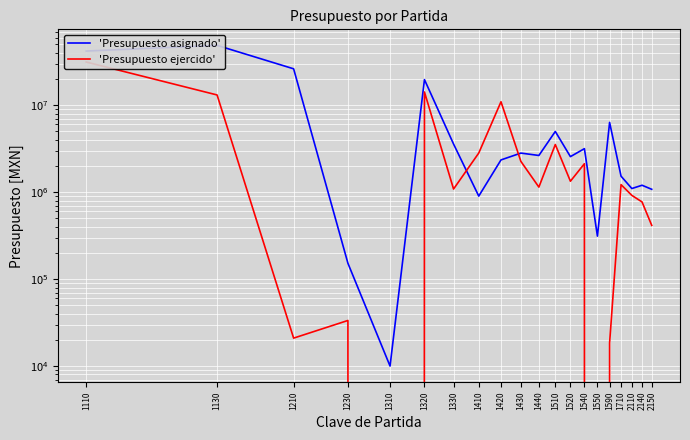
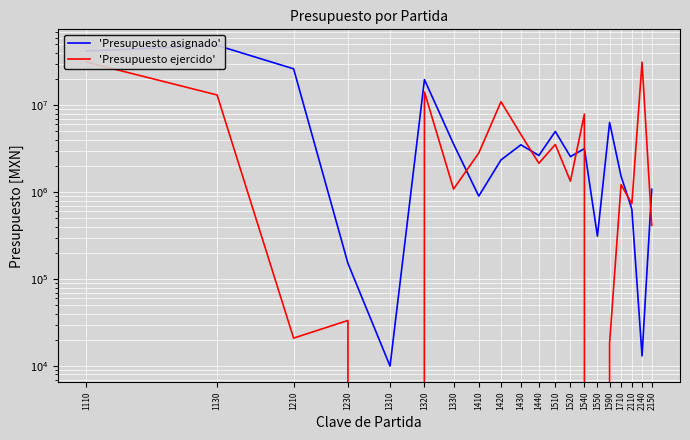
  {
    "'Presupuesto asignado'": {
      "1210": 26000000,
      "1230": 150000,
      "1310": 10000,
      "1320": 20000000,
      "1330": 3600000,
      "1410": 900000,
      "1420": 2300000,
-     "1430": 2800000,
+     "1430": 3500000,
      "1440": 2600000,
      "1510": 5000000,
      "1520": 2600000,
      "1540": 3200000,
      "1550": 310000,
      "1590": 6000000,
      "1710": 1500000,
-     "2110": 1100000,
-     "2140": 1200000,
+     "2110": 600000,
+     "2140": 13000,
      "2150": 1100000
    },
    "'Presupuesto ejercido'": {
      "1130": 13000000,
      "1210": 21000,
      "1230": 33000,
      "1320": 14000000,
      "1330": 1100000,
      "1410": 2800000,
      "1420": 11000000,
-     "1430": 2300000,
-     "1440": 1100000,
+     "1430": 5000000,
+     "1440": 2100000,
      "1510": 3500000,
      "1520": 1300000,
-     "1540": 2100000,
+     "1540": 8000000,
      "1590": 18000,
      "1710": 1200000,
-     "2110": 900000,
-     "2140": 800000,
+     "2110": 700000,
+     "2140": 31000000,
      "2150": 400000
    }
  }
